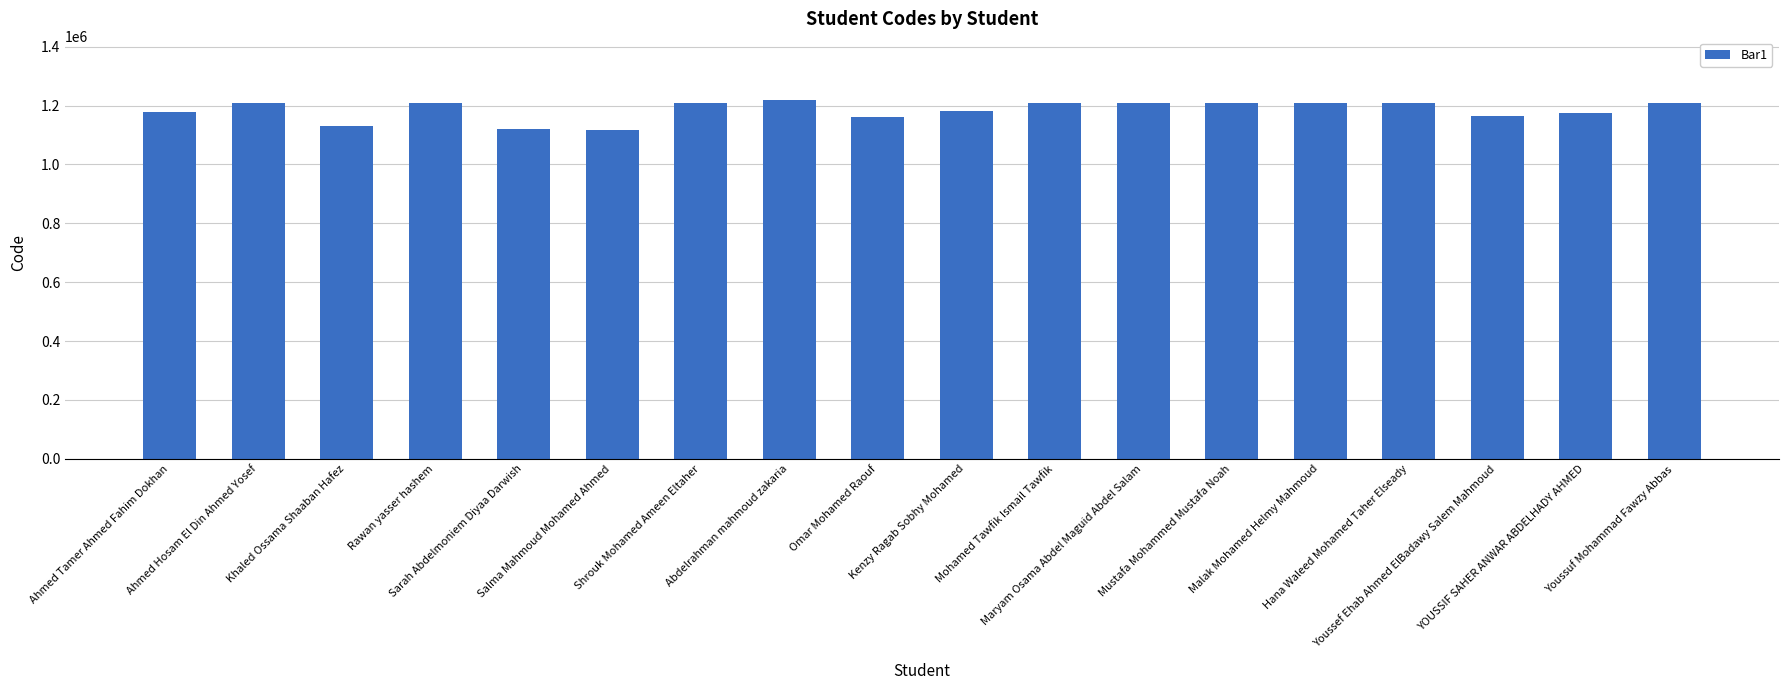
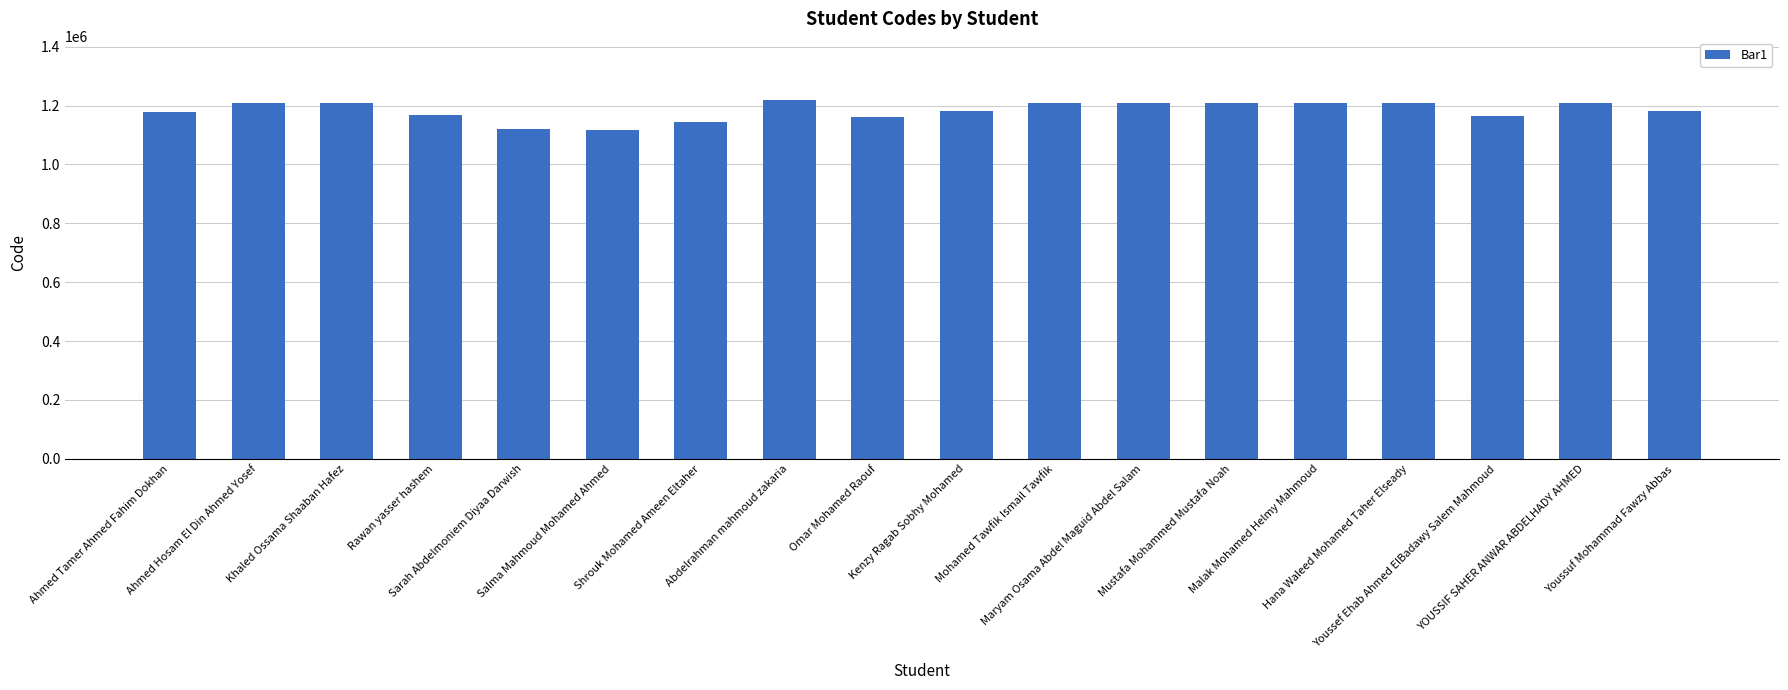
  {
    "Ahmed Tamer Ahmed Fahim Dokhan": 1180000,
    "Ahmed Hosam El Din Ahmed Yosef": 1210000,
-   "Khaled Ossama Shaaban Hafez": 1130000,
-   "Rawan yasser hashem": 1210000,
+   "Khaled Ossama Shaaban Hafez": 1210000,
+   "Rawan yasser hashem": 1170000,
    "Sarah Abdelmoniem Diyaa Darwish": 1120000,
    "Salma Mahmoud Mohamed Ahmed": 1120000,
-   "Shrouk Mohamed Ameen Eltaher": 1210000,
+   "Shrouk Mohamed Ameen Eltaher": 1150000,
    "Abdelrahman mahmoud zakaria": 1220000,
    "Omar Mohamed Raouf": 1160000,
    "Kenzy Ragab Sobhy Mohamed": 1180000,
    "Mohamed Tawfik Ismail Tawfik": 1210000,
    "Maryam Osama Abdel Maguid Abdel Salam": 1210000,
    "Mustafa Mohammed Mustafa Noah": 1210000,
    "Malak Mohamed Helmy Mahmoud": 1210000,
    "Hana Waleed Mohamed Taher Elseady": 1210000,
    "Youssef Ehab Ahmed ElBadawy Salem Mahmoud": 1170000,
-   "YOUSSIF SAHER ANWAR ABDELHADY AHMED": 1180000,
-   "Youssuf Mohammad Fawzy Abbas": 1210000
+   "YOUSSIF SAHER ANWAR ABDELHADY AHMED": 1210000,
+   "Youssuf Mohammad Fawzy Abbas": 1180000
  }
